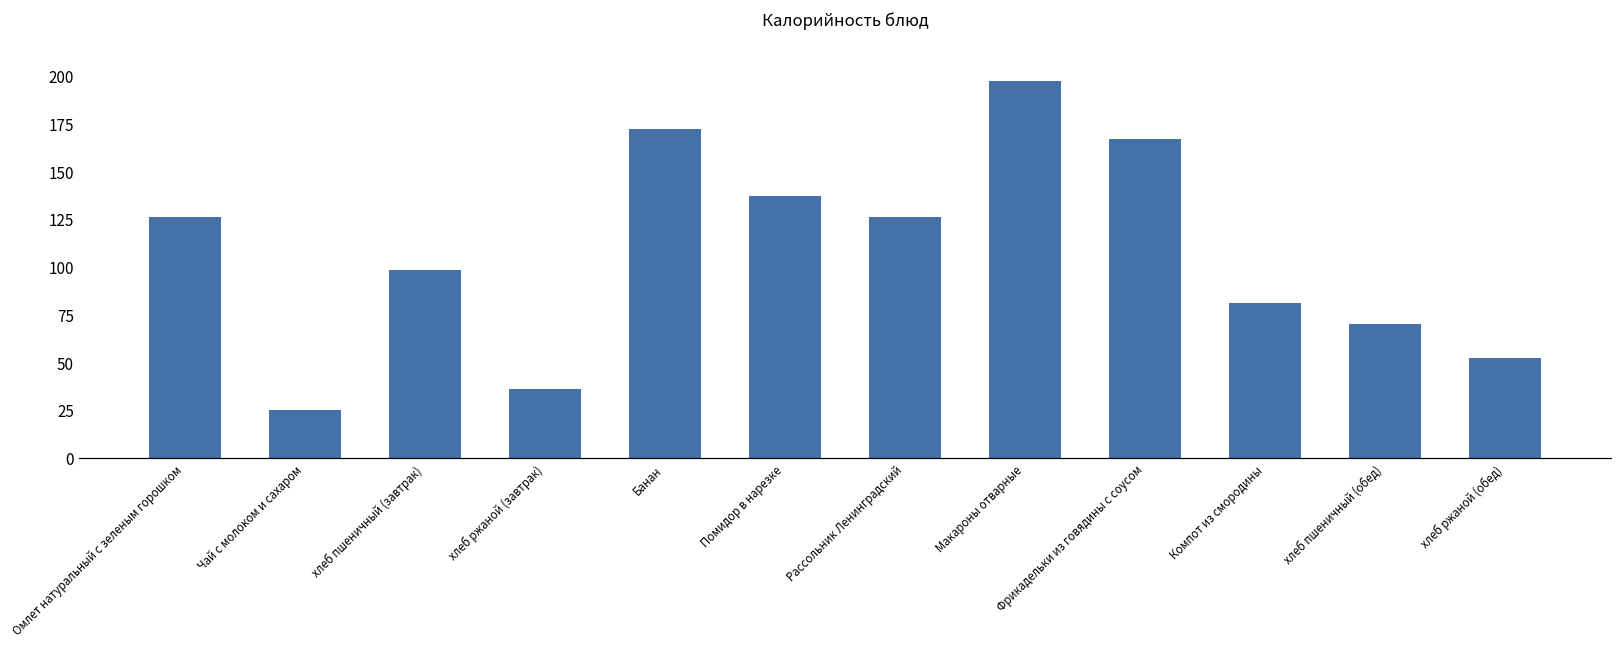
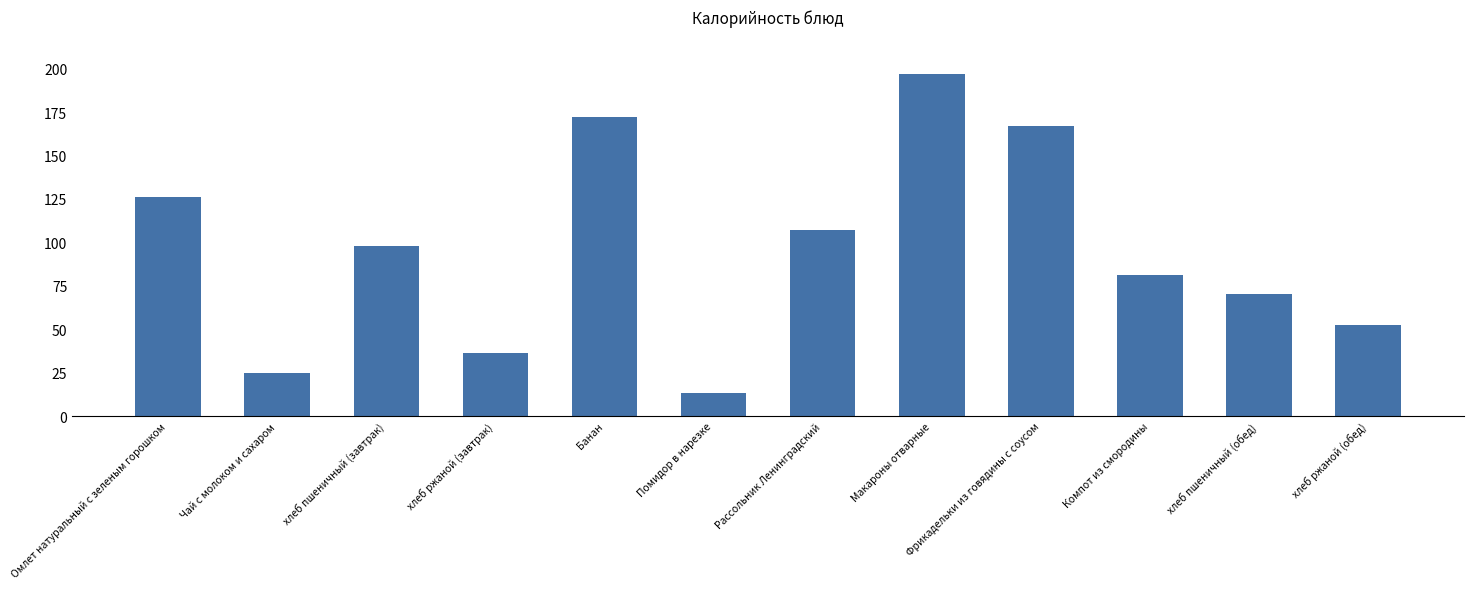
  {
    "Омлет натуральный с зеленым горошком": 126,
    "Чай с молоком и сахаром": 25,
    "хлеб пшеничный (завтрак)": 98,
    "хлеб ржаной (завтрак)": 36,
    "Банан": 172,
-   "Помидор в нарезке": 137,
-   "Рассольник Ленинградский": 126,
+   "Помидор в нарезке": 13,
+   "Рассольник Ленинградский": 107,
    "Макароны отварные": 197,
    "Фрикадельки из говядины с соусом": 167,
    "Компот из смородины": 81,
    "хлеб пшеничный (обед)": 70,
    "хлеб ржаной (обед)": 52
  }
